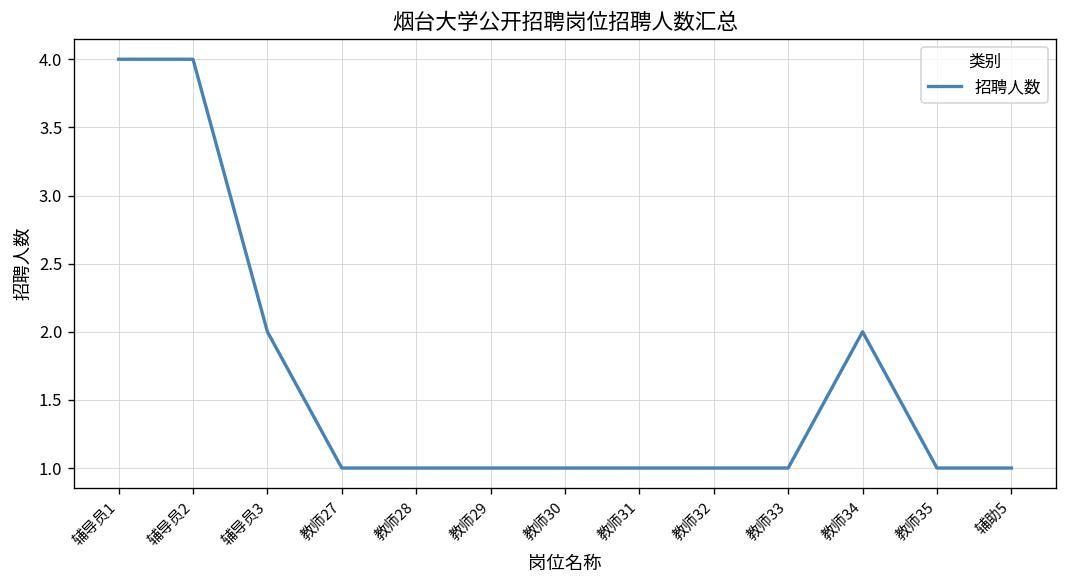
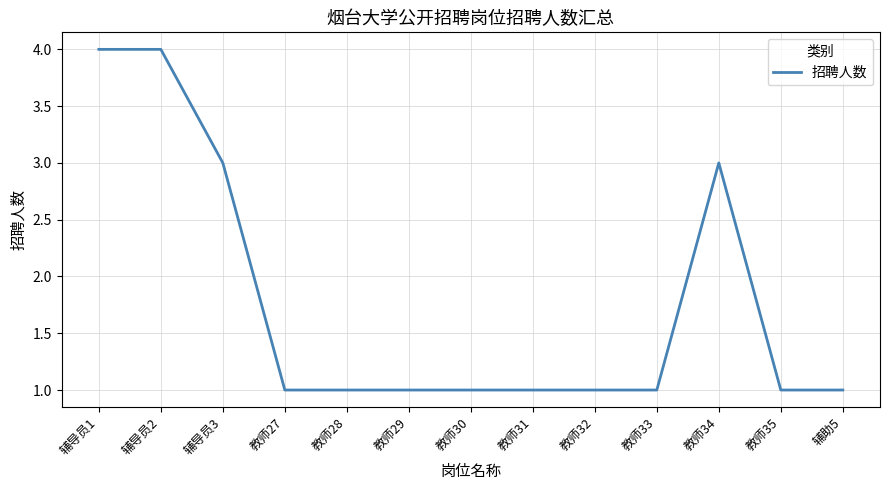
  {
    "辅导员1": 4,
    "辅导员2": 4,
-   "辅导员3": 2,
+   "辅导员3": 3,
    "教师27": 1,
    "教师28": 1,
    "教师29": 1,
    "教师30": 1,
    "教师31": 1,
    "教师32": 1,
    "教师33": 1,
-   "教师34": 2,
+   "教师34": 3,
    "教师35": 1,
    "辅助5": 1
  }
